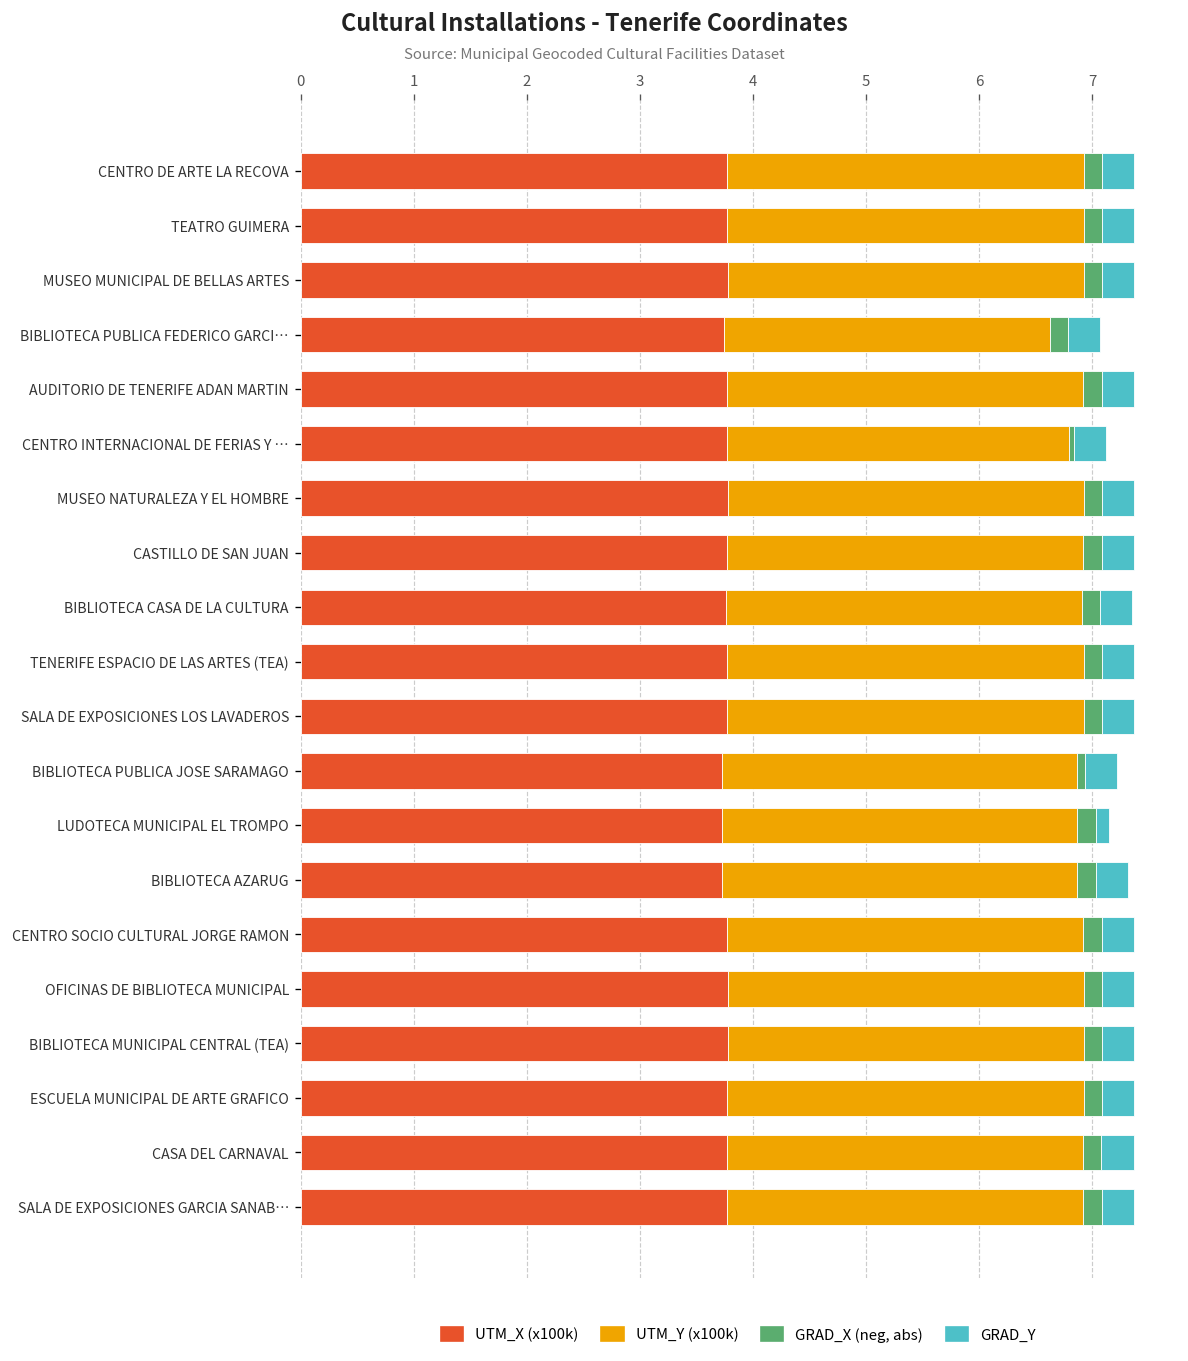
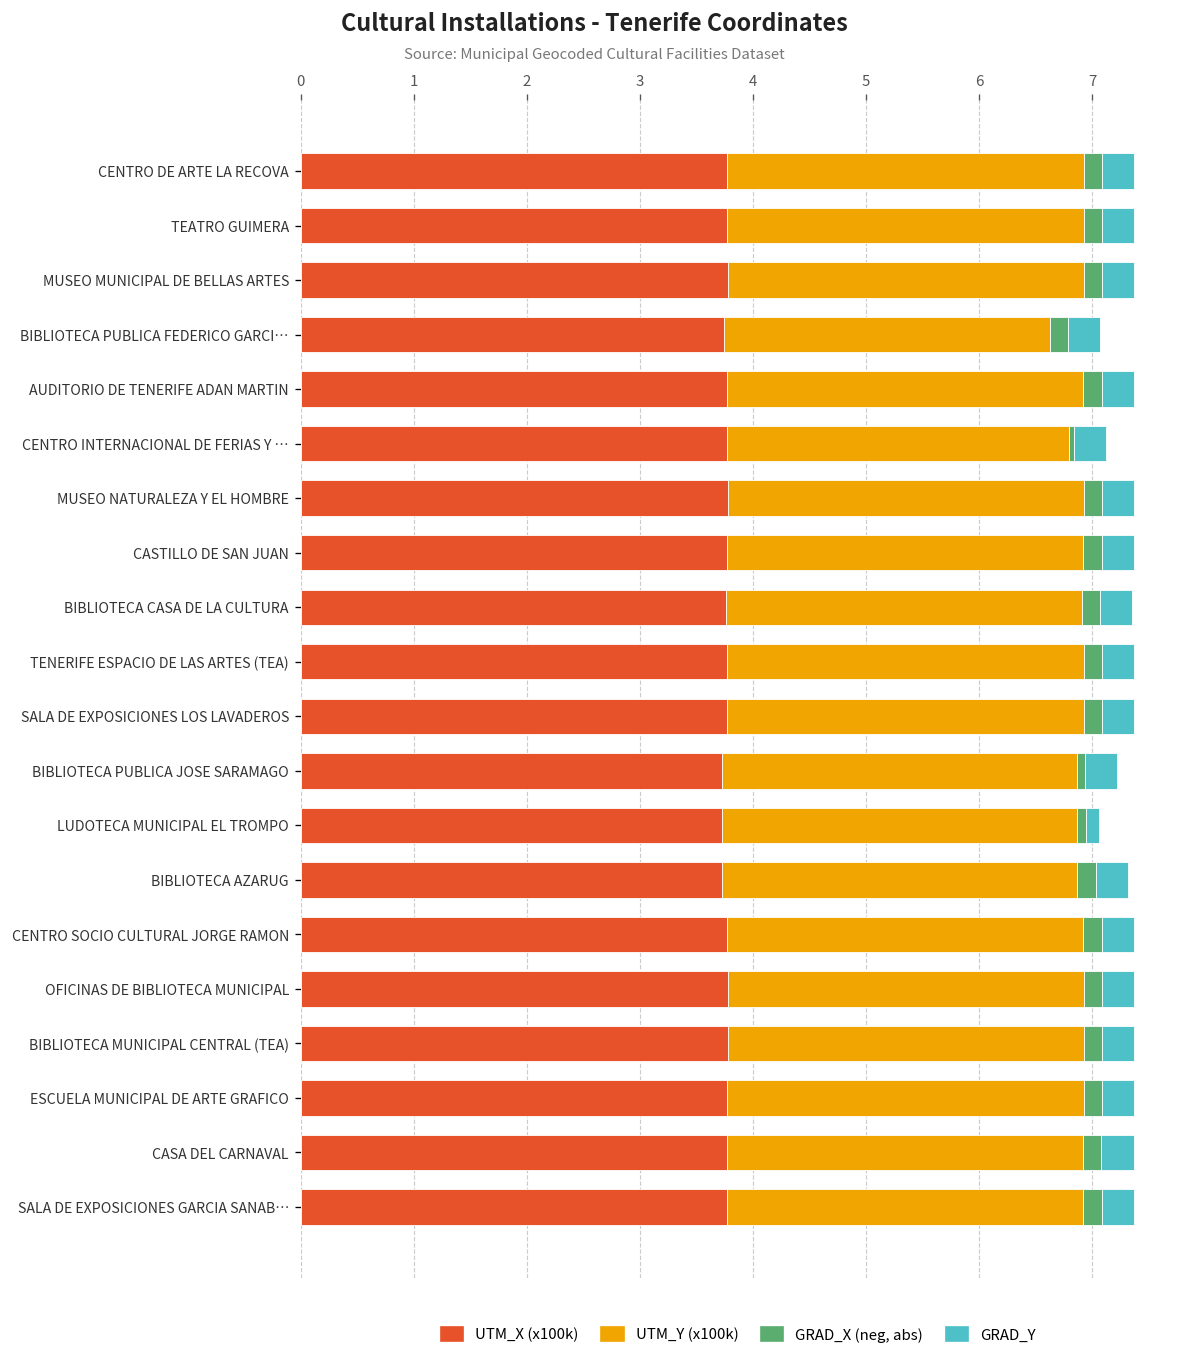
  {
    "UTM_X (x100k)": {
      "CENTRO DE ARTE LA RECOVA": 3.8,
      "TEATRO GUIMERA": 3.8,
      "MUSEO MUNICIPAL DE BELLAS ARTES": 3.8,
      "BIBLIOTECA PUBLICA FEDERICO GARCI…": 3.7,
      "AUDITORIO DE TENERIFE ADAN MARTIN": 3.8,
      "CENTRO INTERNACIONAL DE FERIAS Y …": 3.8,
      "MUSEO NATURALEZA Y EL HOMBRE": 3.8,
      "CASTILLO DE SAN JUAN": 3.8,
      "BIBLIOTECA CASA DE LA CULTURA": 3.8,
      "TENERIFE ESPACIO DE LAS ARTES (TEA)": 3.8,
      "SALA DE EXPOSICIONES LOS LAVADEROS": 3.8,
      "BIBLIOTECA PUBLICA JOSE SARAMAGO": 3.7,
      "LUDOTECA MUNICIPAL EL TROMPO": 3.7,
      "BIBLIOTECA AZARUG": 3.7,
      "CENTRO SOCIO CULTURAL JORGE RAMON": 3.8,
      "OFICINAS DE BIBLIOTECA MUNICIPAL": 3.8,
      "BIBLIOTECA MUNICIPAL CENTRAL (TEA)": 3.8,
      "ESCUELA MUNICIPAL DE ARTE GRAFICO": 3.8,
      "CASA DEL CARNAVAL": 3.8,
      "SALA DE EXPOSICIONES GARCIA SANAB…": 3.8
    },
    "UTM_Y (x100k)": {
      "CENTRO DE ARTE LA RECOVA": 3.1,
      "TEATRO GUIMERA": 3.1,
      "MUSEO MUNICIPAL DE BELLAS ARTES": 3.1,
      "BIBLIOTECA PUBLICA FEDERICO GARCI…": 2.9,
      "AUDITORIO DE TENERIFE ADAN MARTIN": 3.1,
      "CENTRO INTERNACIONAL DE FERIAS Y …": 3.0,
      "MUSEO NATURALEZA Y EL HOMBRE": 3.1,
      "CASTILLO DE SAN JUAN": 3.1,
      "BIBLIOTECA CASA DE LA CULTURA": 3.1,
      "TENERIFE ESPACIO DE LAS ARTES (TEA)": 3.1,
      "SALA DE EXPOSICIONES LOS LAVADEROS": 3.2,
      "BIBLIOTECA PUBLICA JOSE SARAMAGO": 3.1,
      "LUDOTECA MUNICIPAL EL TROMPO": 3.1,
      "BIBLIOTECA AZARUG": 3.1,
      "CENTRO SOCIO CULTURAL JORGE RAMON": 3.1,
      "OFICINAS DE BIBLIOTECA MUNICIPAL": 3.1,
      "BIBLIOTECA MUNICIPAL CENTRAL (TEA)": 3.1,
      "ESCUELA MUNICIPAL DE ARTE GRAFICO": 3.1,
      "CASA DEL CARNAVAL": 3.1,
      "SALA DE EXPOSICIONES GARCIA SANAB…": 3.2
    },
    "GRAD_X (neg, abs)": {
      "CENTRO DE ARTE LA RECOVA": 0.2,
      "TEATRO GUIMERA": 0.2,
      "MUSEO MUNICIPAL DE BELLAS ARTES": 0.2,
      "BIBLIOTECA PUBLICA FEDERICO GARCI…": 0.2,
      "AUDITORIO DE TENERIFE ADAN MARTIN": 0.2,
      "CENTRO INTERNACIONAL DE FERIAS Y …": 0.0,
      "MUSEO NATURALEZA Y EL HOMBRE": 0.2,
      "CASTILLO DE SAN JUAN": 0.2,
      "BIBLIOTECA CASA DE LA CULTURA": 0.2,
      "TENERIFE ESPACIO DE LAS ARTES (TEA)": 0.2,
      "SALA DE EXPOSICIONES LOS LAVADEROS": 0.2,
      "BIBLIOTECA PUBLICA JOSE SARAMAGO": 0.1,
-     "LUDOTECA MUNICIPAL EL TROMPO": 0.2,
+     "LUDOTECA MUNICIPAL EL TROMPO": 0.1,
      "BIBLIOTECA AZARUG": 0.2,
      "CENTRO SOCIO CULTURAL JORGE RAMON": 0.2,
      "OFICINAS DE BIBLIOTECA MUNICIPAL": 0.2,
      "BIBLIOTECA MUNICIPAL CENTRAL (TEA)": 0.2,
      "ESCUELA MUNICIPAL DE ARTE GRAFICO": 0.2,
      "CASA DEL CARNAVAL": 0.2,
      "SALA DE EXPOSICIONES GARCIA SANAB…": 0.2
    },
    "GRAD_Y": {
      "CENTRO DE ARTE LA RECOVA": 0.3,
      "TEATRO GUIMERA": 0.3,
      "MUSEO MUNICIPAL DE BELLAS ARTES": 0.3,
      "BIBLIOTECA PUBLICA FEDERICO GARCI…": 0.3,
      "AUDITORIO DE TENERIFE ADAN MARTIN": 0.3,
      "CENTRO INTERNACIONAL DE FERIAS Y …": 0.3,
      "MUSEO NATURALEZA Y EL HOMBRE": 0.3,
      "CASTILLO DE SAN JUAN": 0.3,
      "BIBLIOTECA CASA DE LA CULTURA": 0.3,
      "TENERIFE ESPACIO DE LAS ARTES (TEA)": 0.3,
      "SALA DE EXPOSICIONES LOS LAVADEROS": 0.3,
      "BIBLIOTECA PUBLICA JOSE SARAMAGO": 0.3,
      "LUDOTECA MUNICIPAL EL TROMPO": 0.1,
      "BIBLIOTECA AZARUG": 0.3,
      "CENTRO SOCIO CULTURAL JORGE RAMON": 0.3,
      "OFICINAS DE BIBLIOTECA MUNICIPAL": 0.3,
      "BIBLIOTECA MUNICIPAL CENTRAL (TEA)": 0.3,
      "ESCUELA MUNICIPAL DE ARTE GRAFICO": 0.3,
      "CASA DEL CARNAVAL": 0.3,
      "SALA DE EXPOSICIONES GARCIA SANAB…": 0.3
    }
  }
